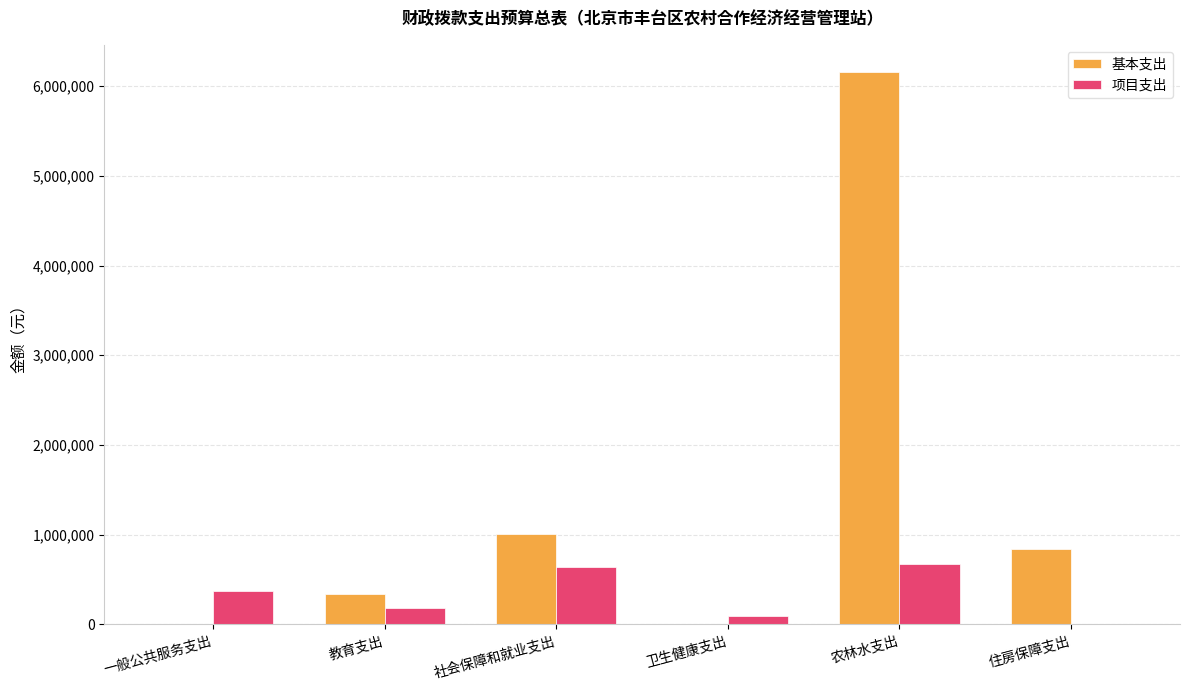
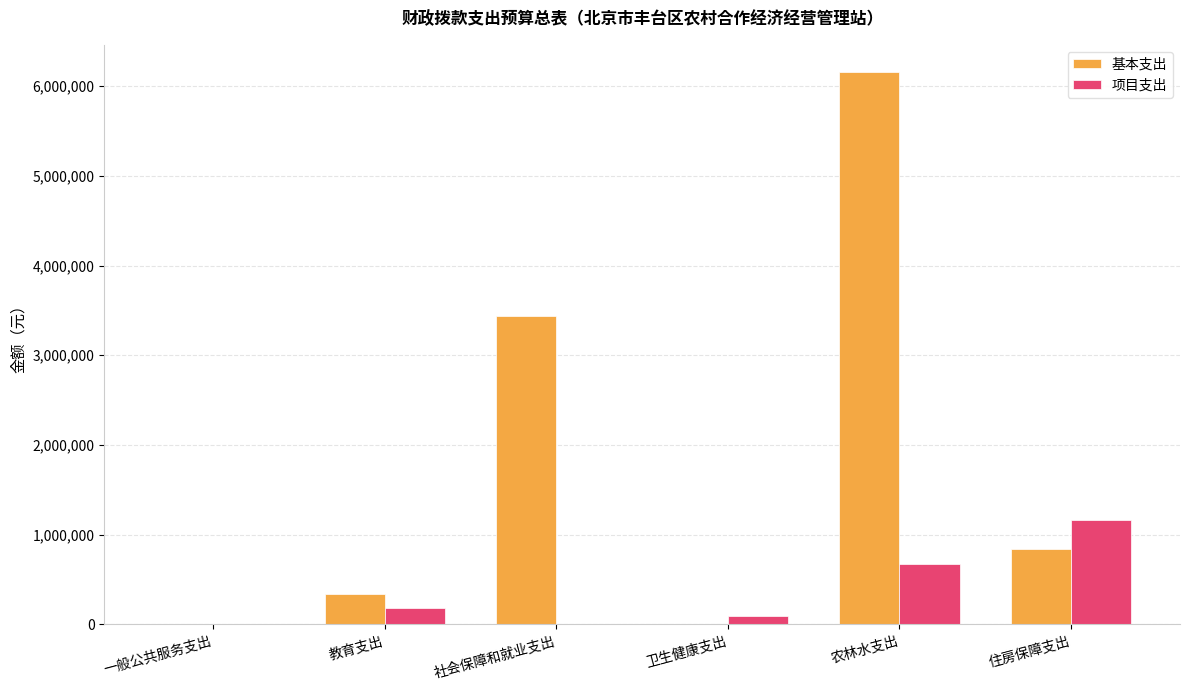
  {
    "基本支出": {
      "一般公共服务支出": "0",
      "教育支出": "300,000",
-     "社会保障和就业支出": "1,000,000",
+     "社会保障和就业支出": "3,400,000",
      "卫生健康支出": "0",
      "农林水支出": "6,200,000",
      "住房保障支出": "800,000"
    },
    "项目支出": {
-     "一般公共服务支出": "400,000",
+     "一般公共服务支出": "0",
      "教育支出": "200,000",
-     "社会保障和就业支出": "600,000",
+     "社会保障和就业支出": "0",
      "卫生健康支出": "100,000",
      "农林水支出": "700,000",
-     "住房保障支出": "0"
+     "住房保障支出": "1,200,000"
    }
  }
